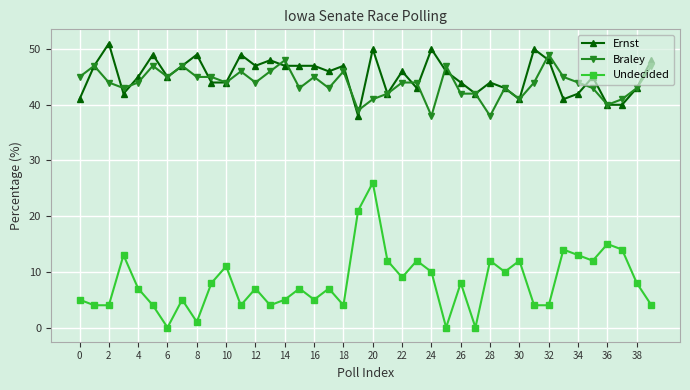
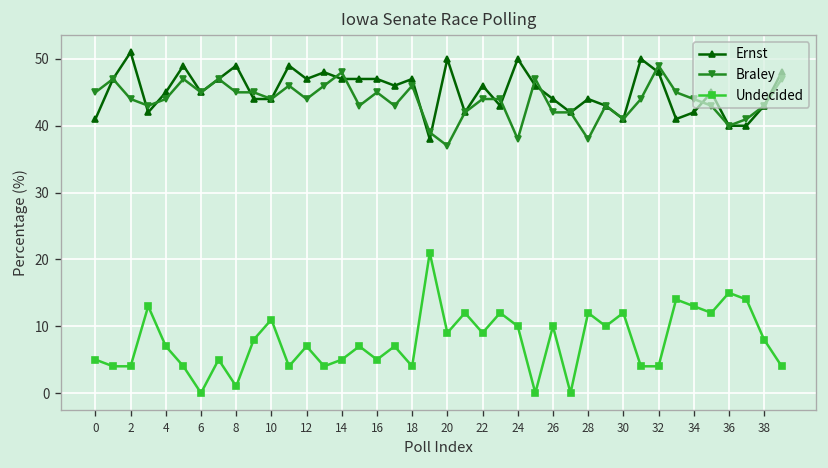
  {
    "Ernst": {
      "0": 41,
      "2": 51,
      "4": 45,
      "8": 49,
      "12": 47,
      "14": 47,
      "16": 47,
      "18": 47,
      "20": 50,
      "22": 46,
      "24": 50,
      "26": 44,
      "28": 44,
      "32": 48,
      "34": 42
    },
    "Braley": {
      "0": 45,
      "2": 44,
      "4": 44,
      "8": 45,
      "12": 44,
      "14": 48,
      "16": 45,
      "18": 46,
-     "20": 41,
+     "20": 37,
      "22": 44,
      "24": 38,
      "26": 42,
      "28": 38,
      "32": 49
    },
    "Undecided": {
      "0": 5,
      "2": 4,
      "4": 7,
      "6": 0,
      "8": 1,
      "10": 11,
      "12": 7,
      "14": 5,
      "16": 5,
      "18": 4,
-     "20": 26,
+     "20": 9,
      "22": 9,
      "24": 10,
-     "26": 8,
+     "26": 10,
      "28": 12,
      "30": 12,
      "32": 4,
      "34": 13,
      "36": 15,
      "38": 8
    }
  }
